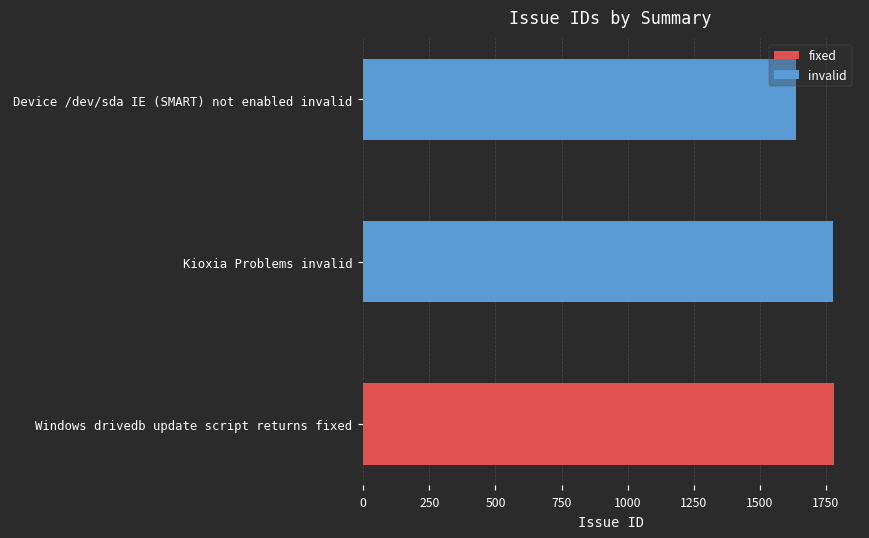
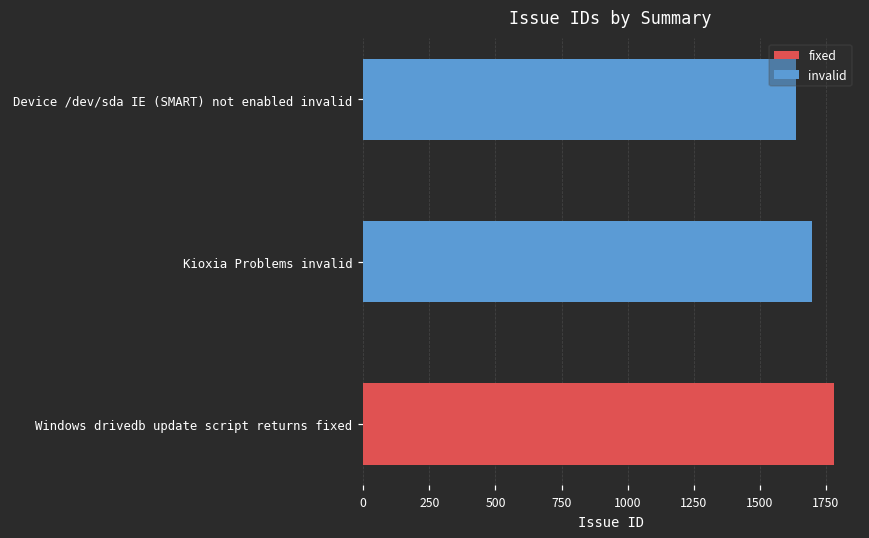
  {
    "fixed": {
      "Windows drivedb update script returns fixed": 1780
    },
    "invalid": {
      "Device /dev/sda IE (SMART) not enabled invalid": 1640,
-     "Kioxia Problems invalid": 1780
+     "Kioxia Problems invalid": 1700
    }
  }
